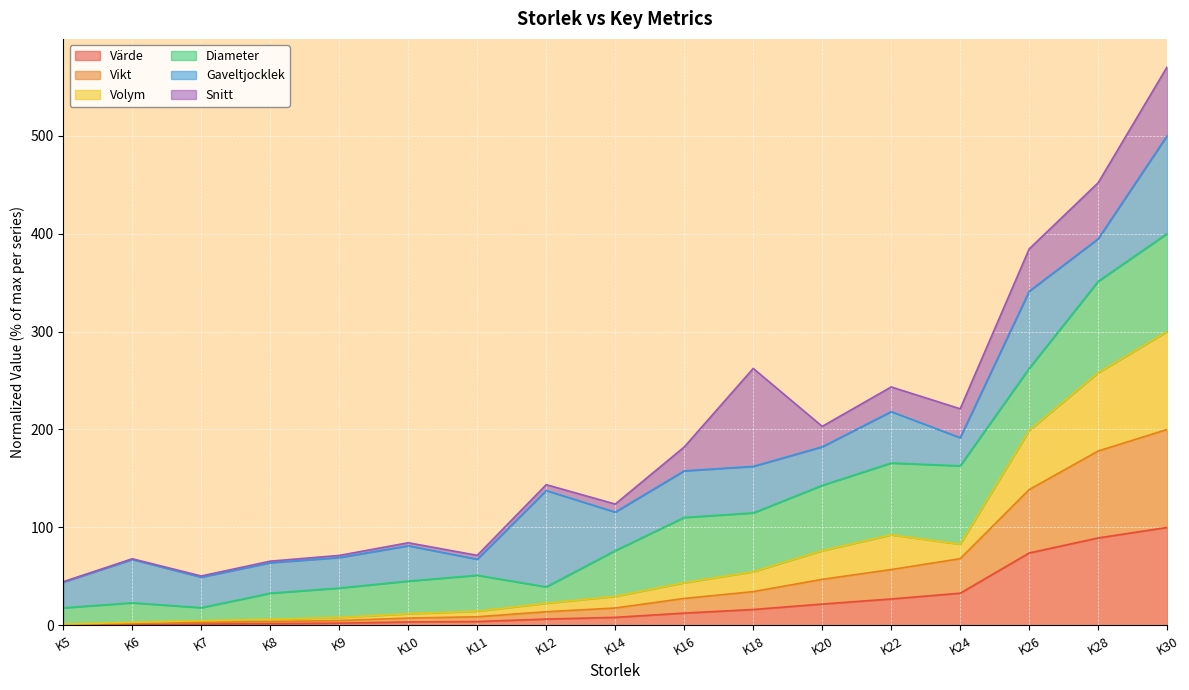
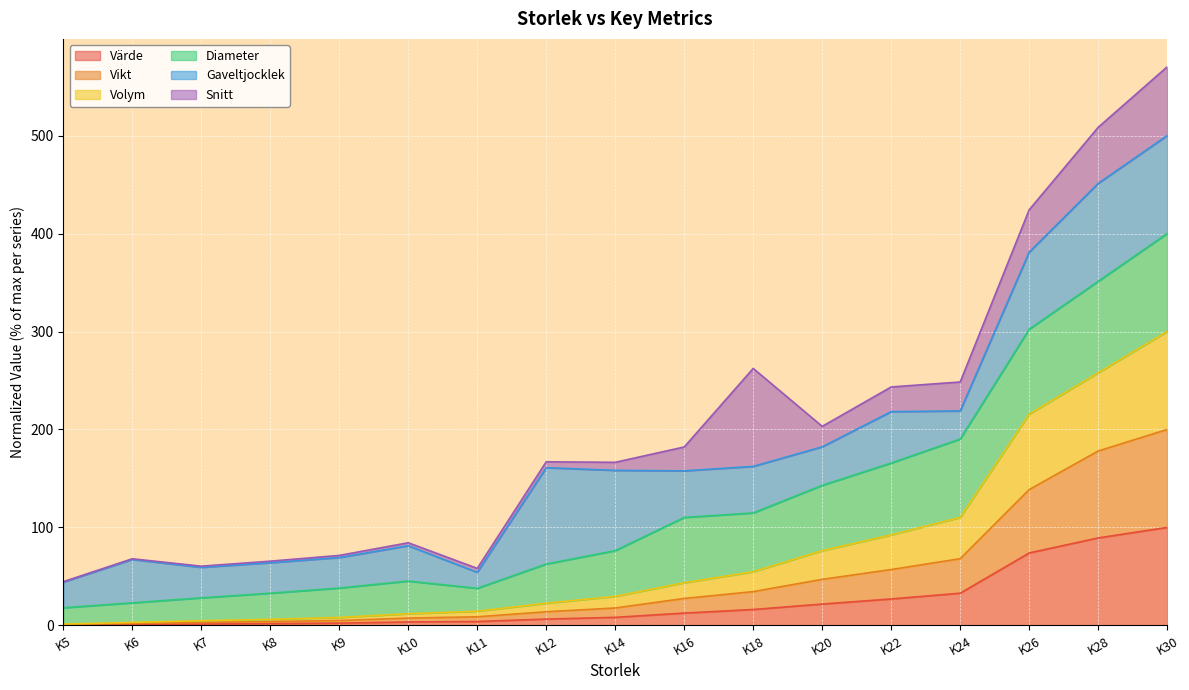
  {
    "Volym": {
      "K9": 0,
      "K10": 0,
      "K11": 10,
      "K12": 10,
      "K14": 10,
      "K16": 20,
      "K18": 20,
      "K20": 30,
      "K22": 40,
-     "K24": 10,
-     "K26": 60,
+     "K24": 40,
+     "K26": 80,
      "K28": 80,
      "K30": 100
    },
    "Diameter": {
      "K5": 20,
      "K6": 20,
-     "K7": 10,
+     "K7": 20,
      "K8": 30,
      "K9": 30,
      "K10": 30,
-     "K11": 40,
-     "K12": 20,
+     "K11": 20,
+     "K12": 40,
      "K14": 50,
      "K16": 70,
      "K18": 60,
      "K20": 70,
      "K22": 70,
      "K24": 80,
-     "K26": 60,
+     "K26": 90,
      "K28": 90,
      "K30": 100
    },
    "Gaveltjocklek": {
      "K10": 40,
      "K11": 20,
      "K12": 100,
-     "K14": 40,
+     "K14": 80,
      "K16": 50,
      "K18": 50,
      "K20": 40,
      "K22": 50,
      "K24": 30,
      "K26": 80,
-     "K28": 40,
+     "K28": 100,
      "K30": 100
    },
    "Snitt": {
      "K10": 0,
      "K11": 0,
      "K12": 10,
      "K14": 10,
      "K16": 20,
      "K18": 100,
      "K20": 20,
      "K22": 30,
      "K24": 30,
      "K26": 40,
      "K28": 60,
      "K30": 70
    }
  }
